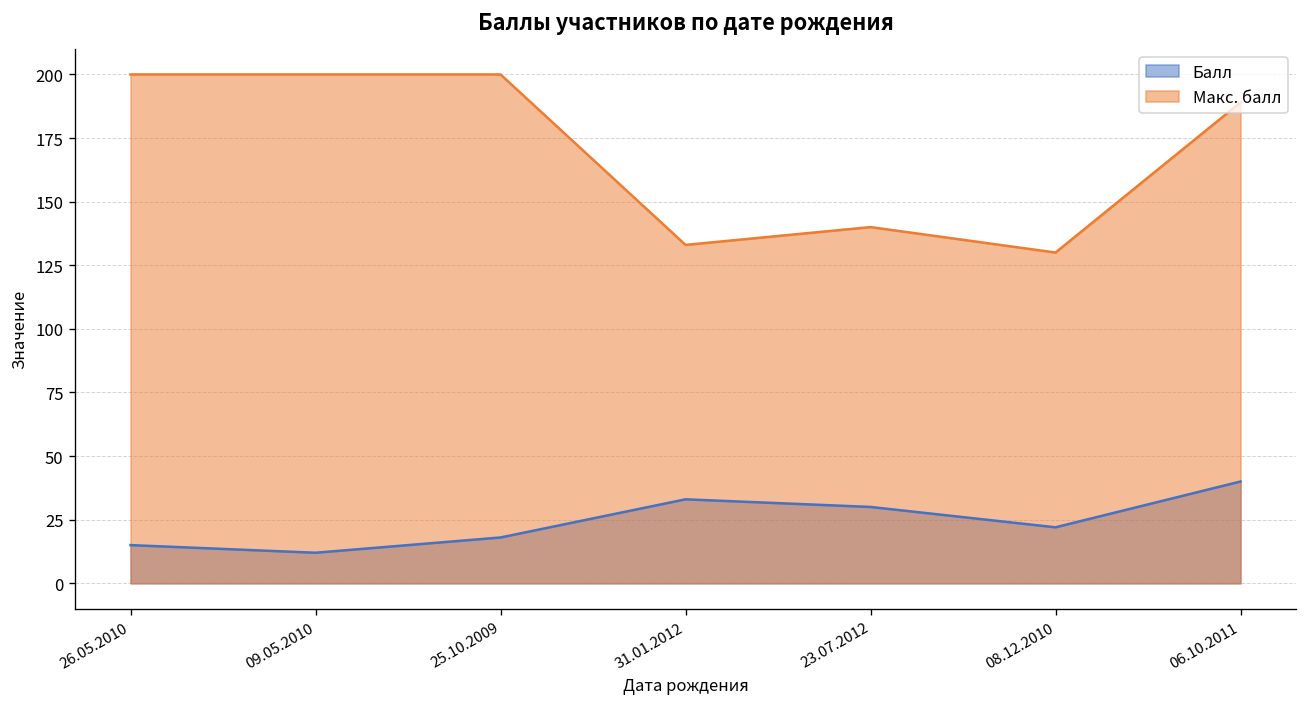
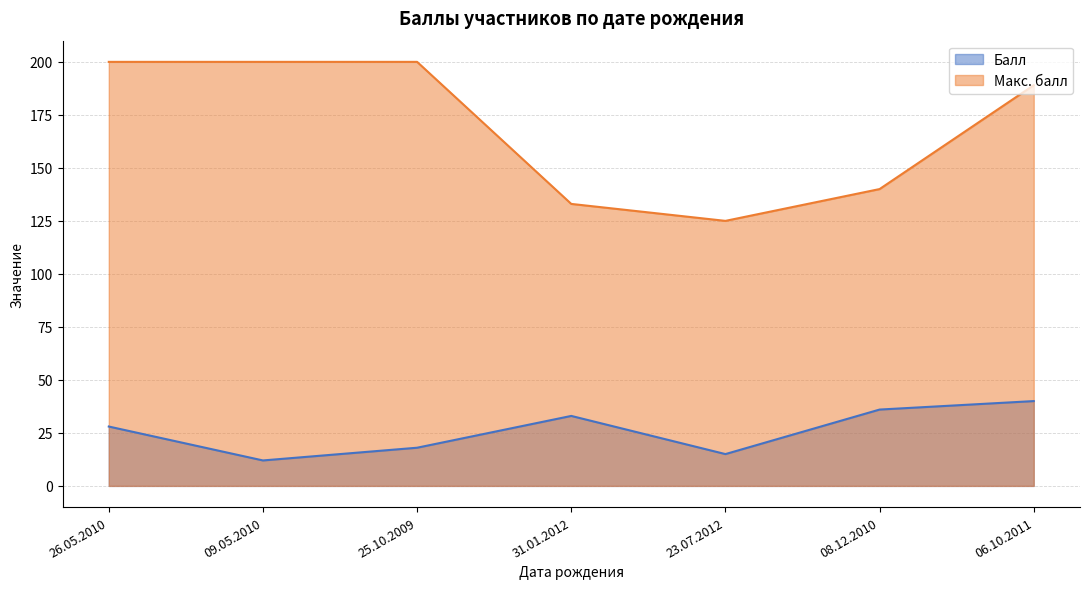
  {
    "Балл": {
-     "26.05.2010": 15,
+     "26.05.2010": 28,
      "09.05.2010": 12,
      "25.10.2009": 18,
      "31.01.2012": 33,
-     "23.07.2012": 30,
-     "08.12.2010": 22,
+     "23.07.2012": 15,
+     "08.12.2010": 36,
      "06.10.2011": 40
    },
    "Макс. балл": {
      "26.05.2010": 200,
      "09.05.2010": 200,
      "25.10.2009": 200,
      "31.01.2012": 133,
-     "23.07.2012": 140,
-     "08.12.2010": 130
+     "23.07.2012": 125,
+     "08.12.2010": 140
    }
  }
